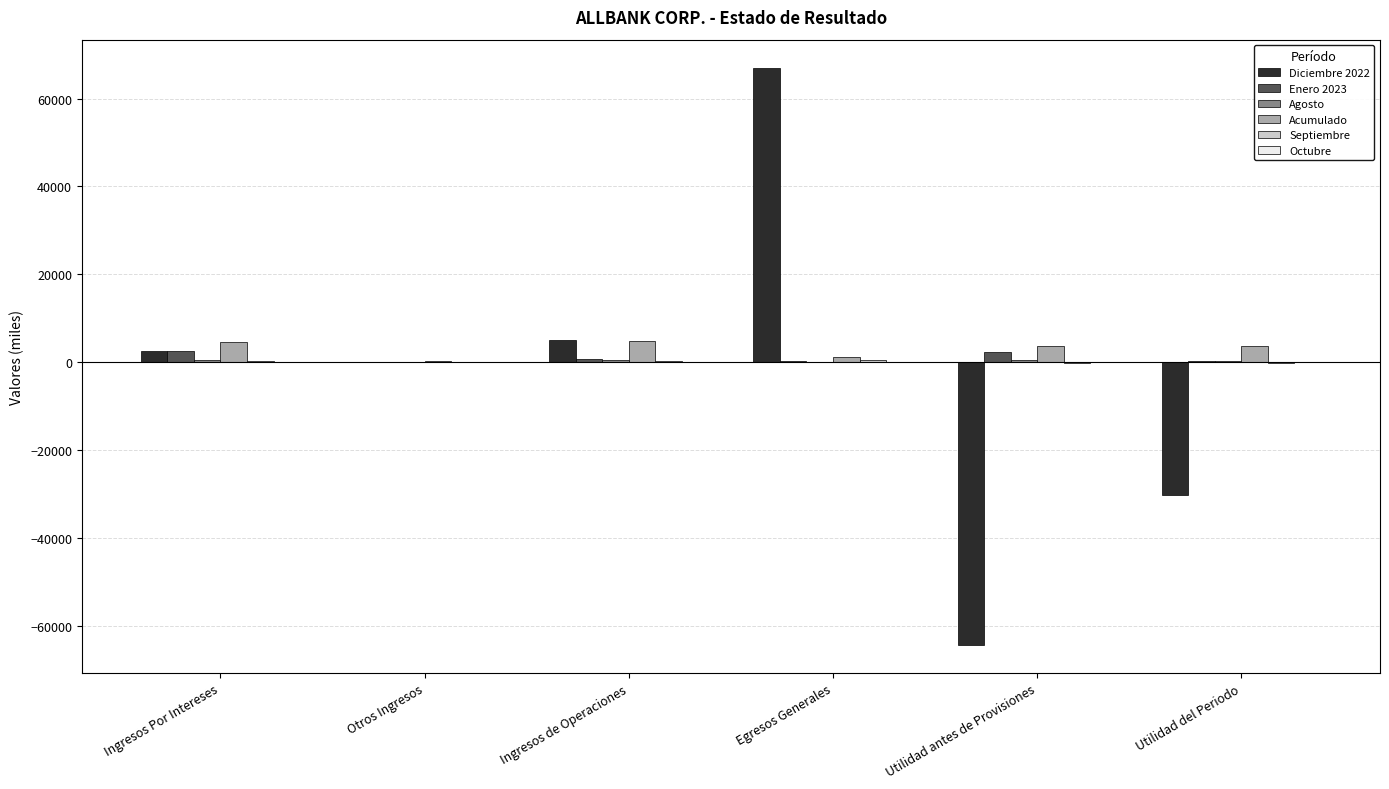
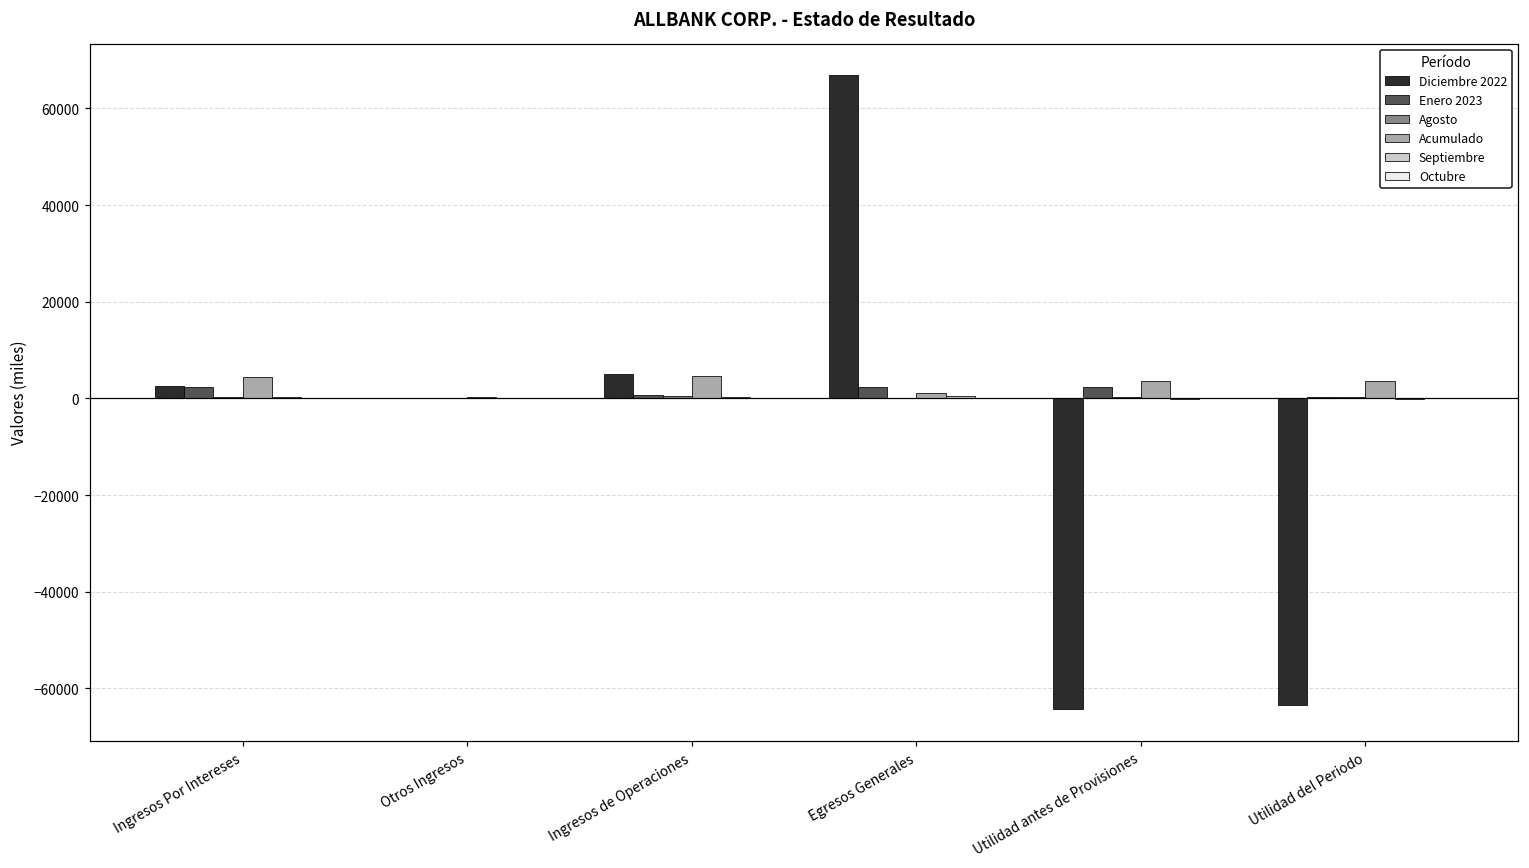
  {
    "Diciembre 2022": {
      "Ingresos Por Intereses": 3000,
      "Ingresos de Operaciones": 5000,
      "Egresos Generales": 67000,
      "Utilidad antes de Provisiones": -64000,
-     "Utilidad del Periodo": -30000
+     "Utilidad del Periodo": -64000
    },
    "Enero 2023": {
      "Ingresos Por Intereses": 2000,
      "Ingresos de Operaciones": 1000,
-     "Egresos Generales": 0,
+     "Egresos Generales": 2000,
      "Utilidad antes de Provisiones": 2000
    }
  }
